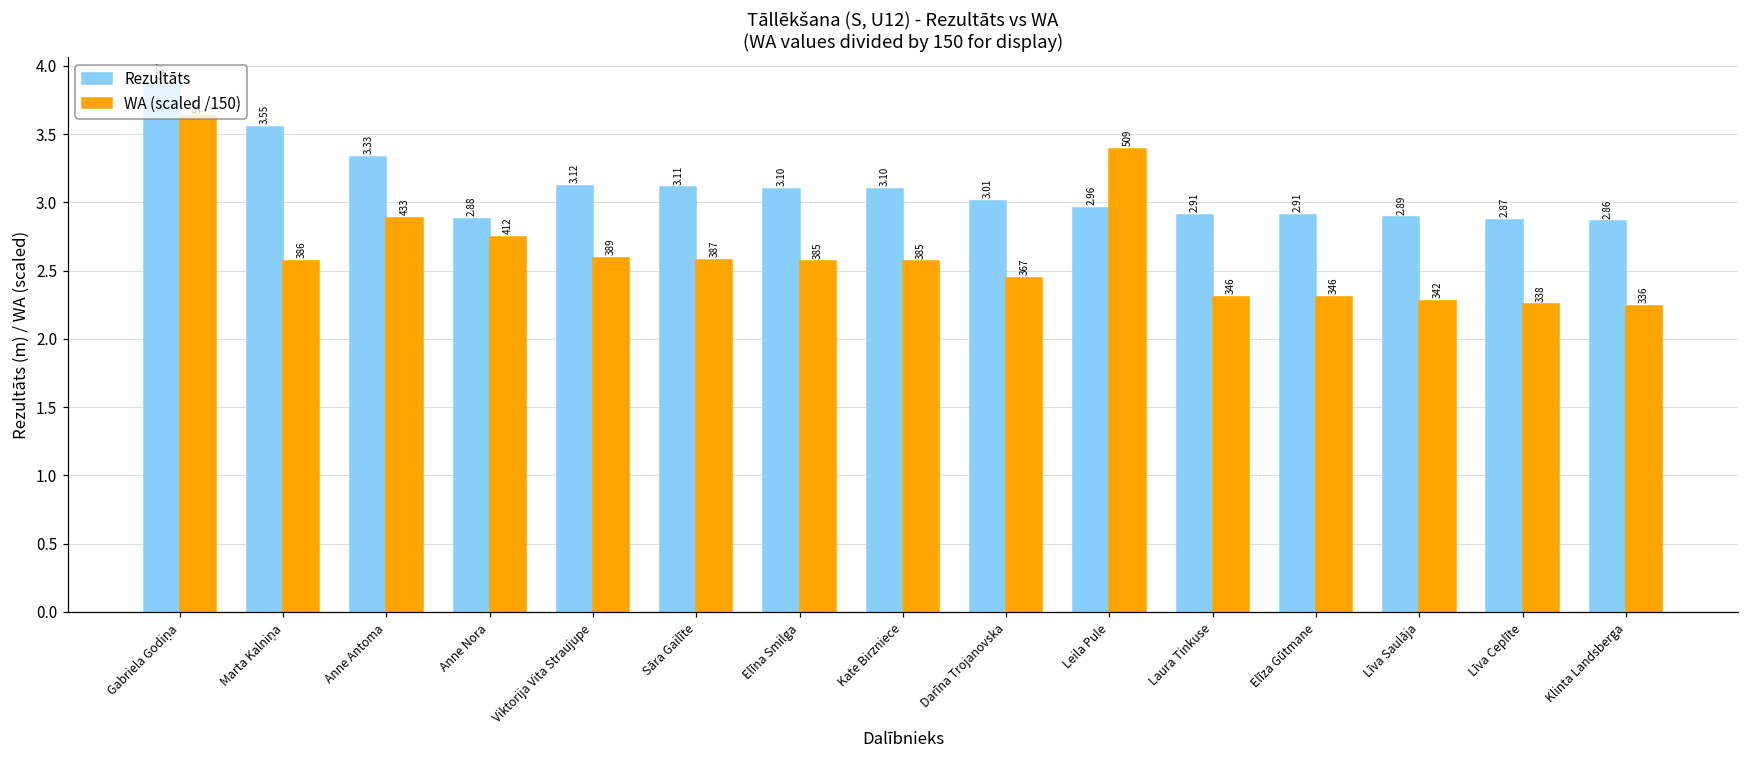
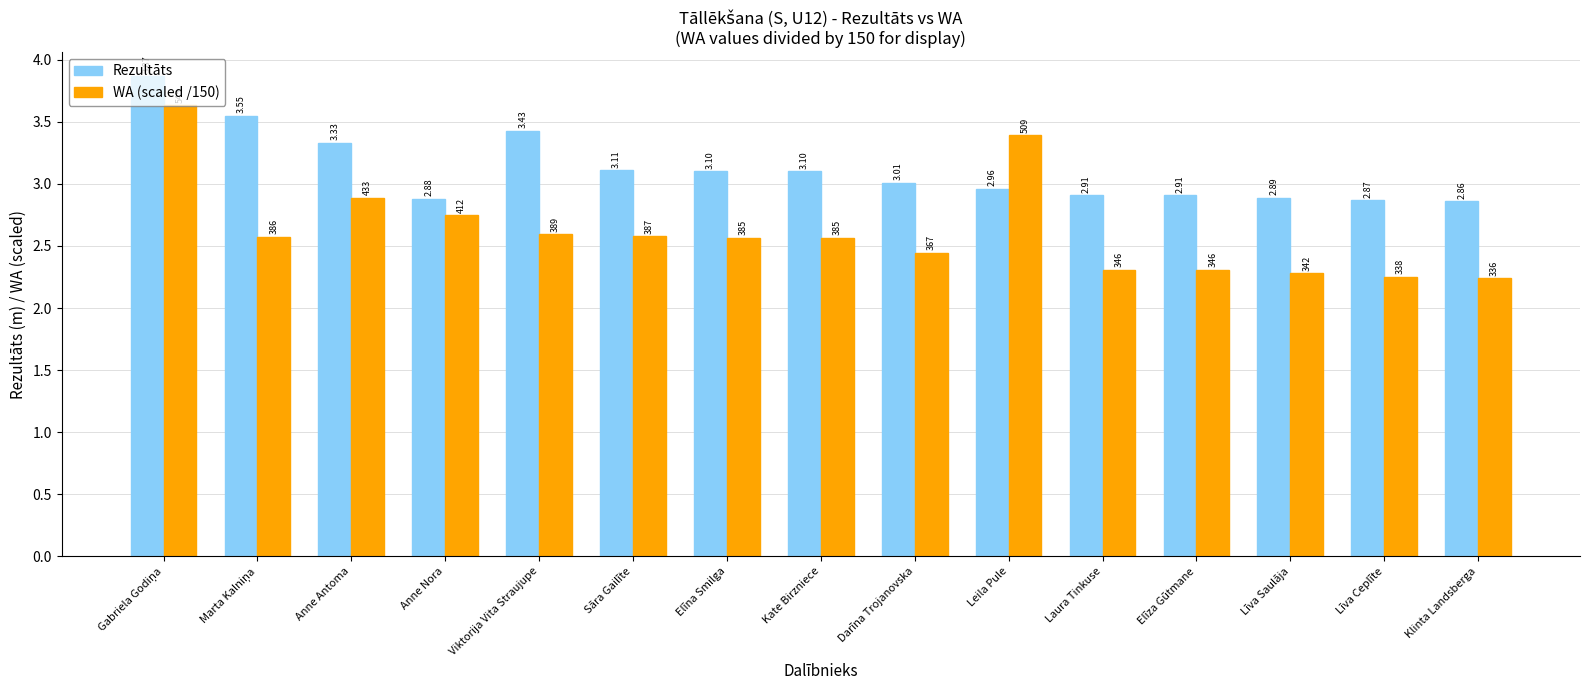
  {
    "Rezultāts": {
      "Marta Kalniņa": 3.55,
      "Anne Antoma": 3.33,
      "Anne Nora": 2.88,
-     "Viktorija Vita Straujupe": 3.12,
+     "Viktorija Vita Straujupe": 3.43,
      "Sāra Gailīte": 3.11,
      "Elīna Smilga": 3.10,
      "Kate Birzniece": 3.10,
      "Darīna Trojanovska": 3.01,
      "Leila Pule": 2.96,
      "Laura Tinkuse": 2.91,
      "Elīza Gūtmane": 2.91,
      "Līva Saulāja": 2.89,
      "Līva Ceplīte": 2.87,
      "Klinta Landsberga": 2.86
    }
  }
